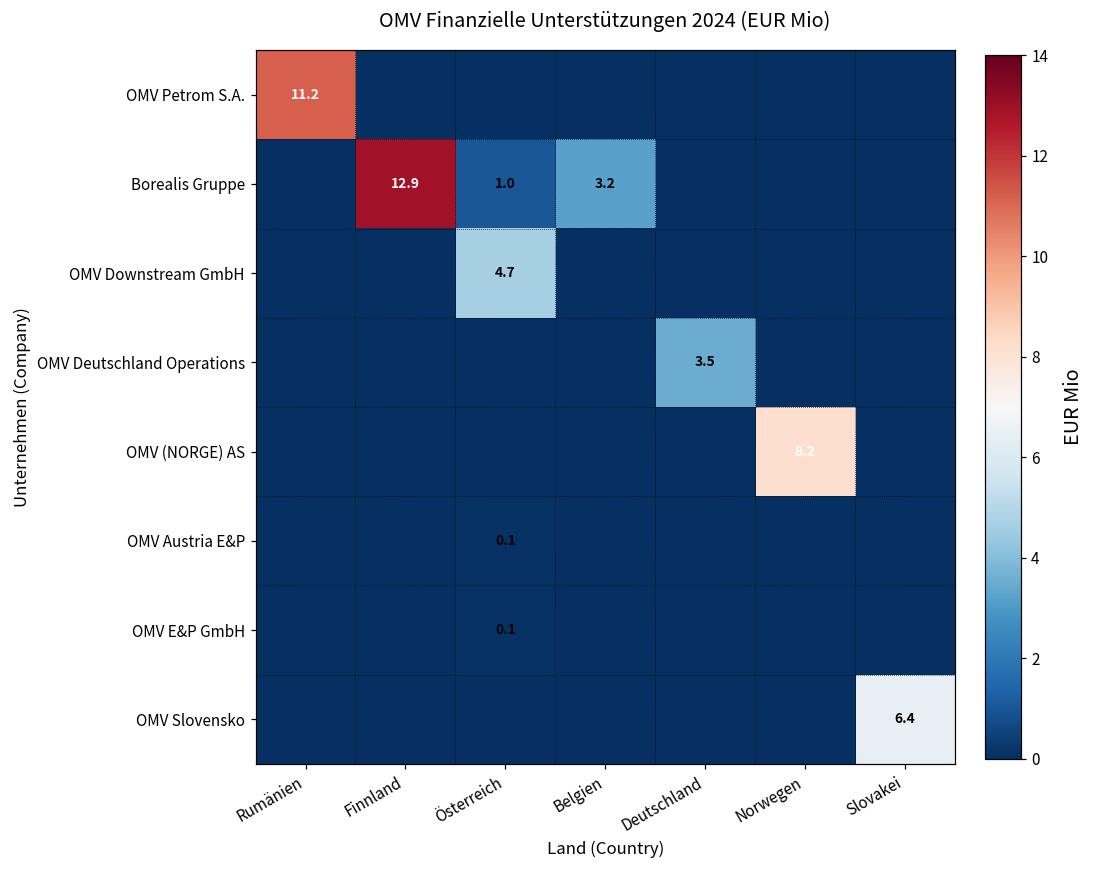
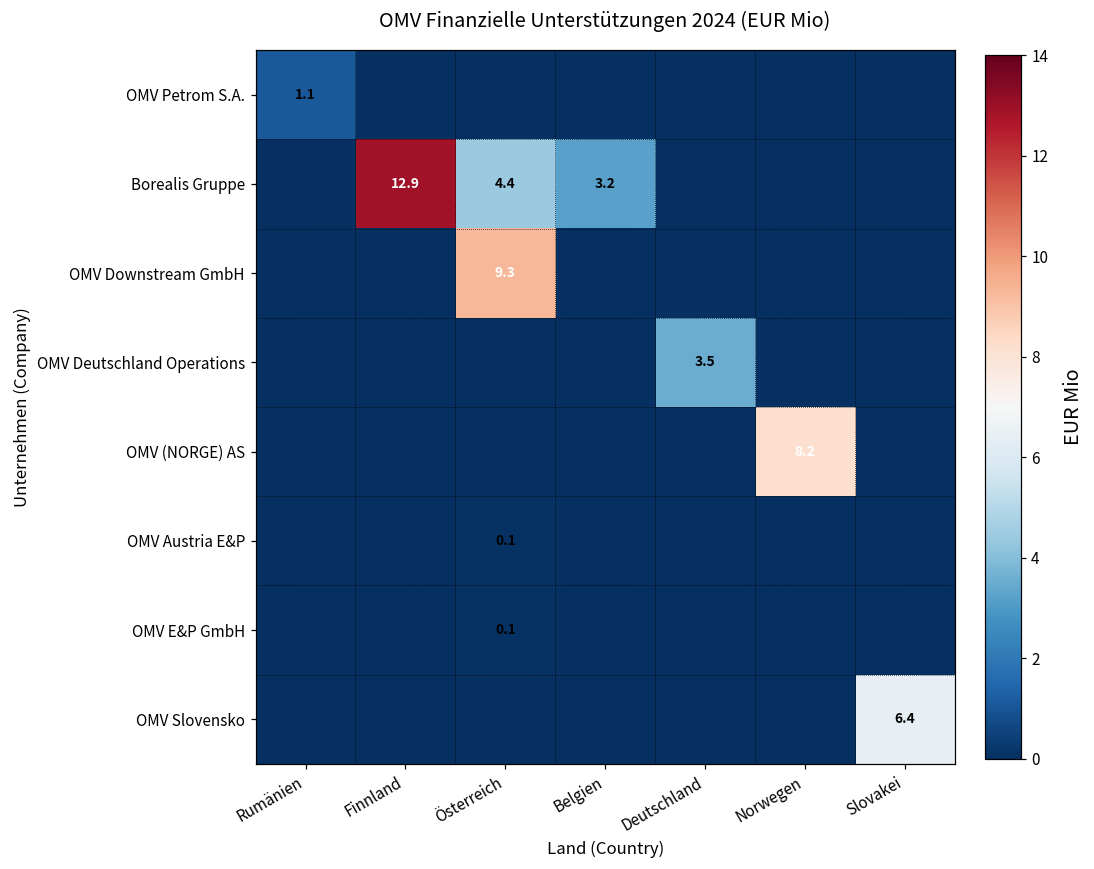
  {
    "OMV Petrom S.A.": {
-     "Rumänien": 11.2
+     "Rumänien": 1.1
    },
    "Borealis Gruppe": {
      "Finnland": 12.9,
-     "Österreich": 1.0,
+     "Österreich": 4.4,
      "Belgien": 3.2
    },
    "OMV Downstream GmbH": {
-     "Österreich": 4.7
+     "Österreich": 9.3
    },
    "OMV Deutschland Operations": {
      "Deutschland": 3.5
    },
    "OMV (NORGE) AS": {
      "Norwegen": 8.2
    },
    "OMV Austria E&P": {
      "Österreich": 0.1
    },
    "OMV E&P GmbH": {
      "Österreich": 0.1
    },
    "OMV Slovensko": {
      "Slovakei": 6.4
    }
  }
